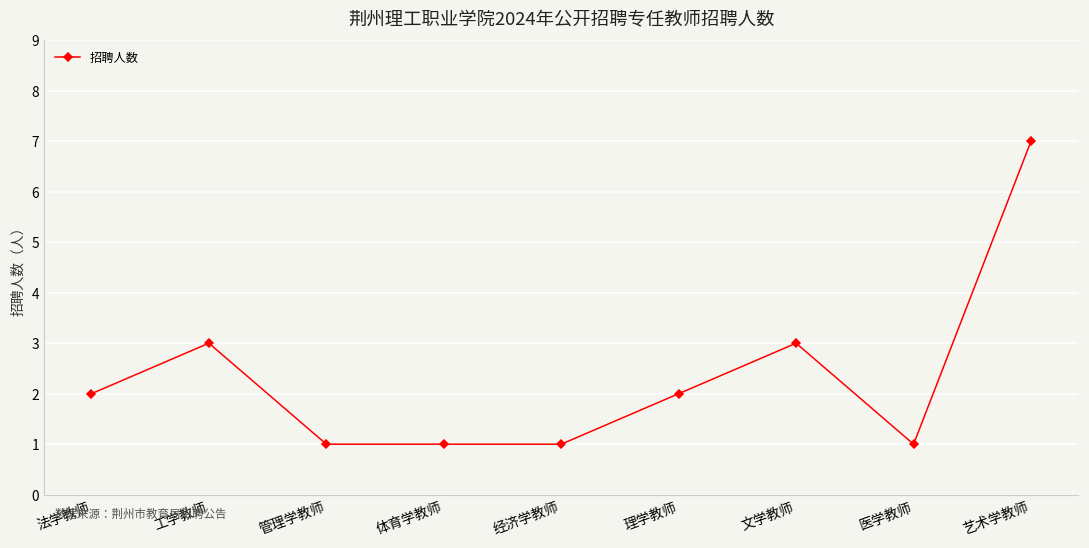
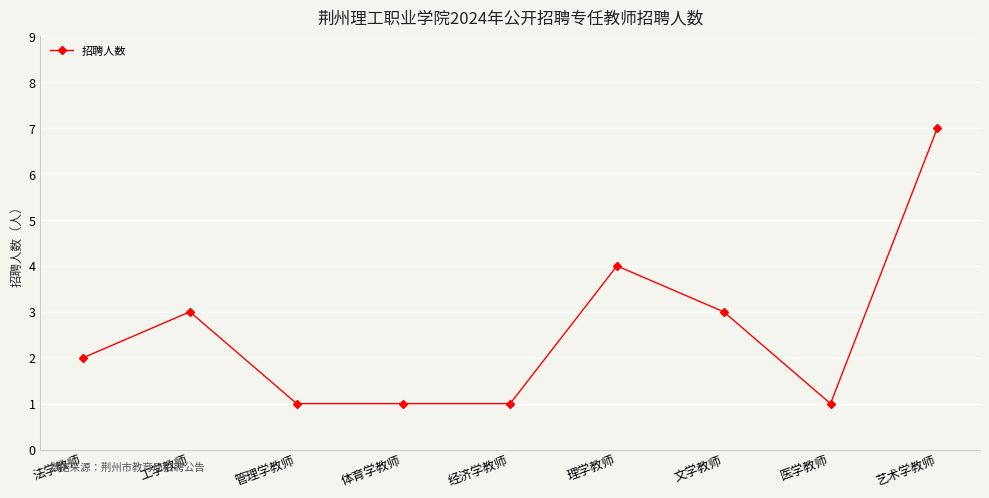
  {
    "法学教师": 2,
    "工学教师": 3,
    "管理学教师": 1,
    "体育学教师": 1,
    "经济学教师": 1,
-   "理学教师": 2,
+   "理学教师": 4,
    "文学教师": 3,
    "医学教师": 1,
    "艺术学教师": 7
  }
